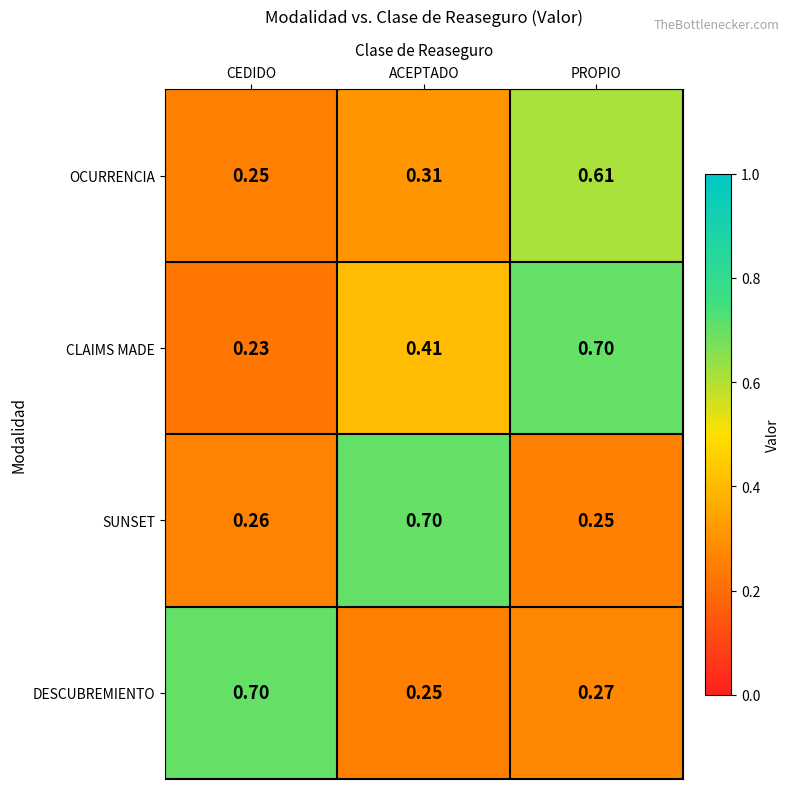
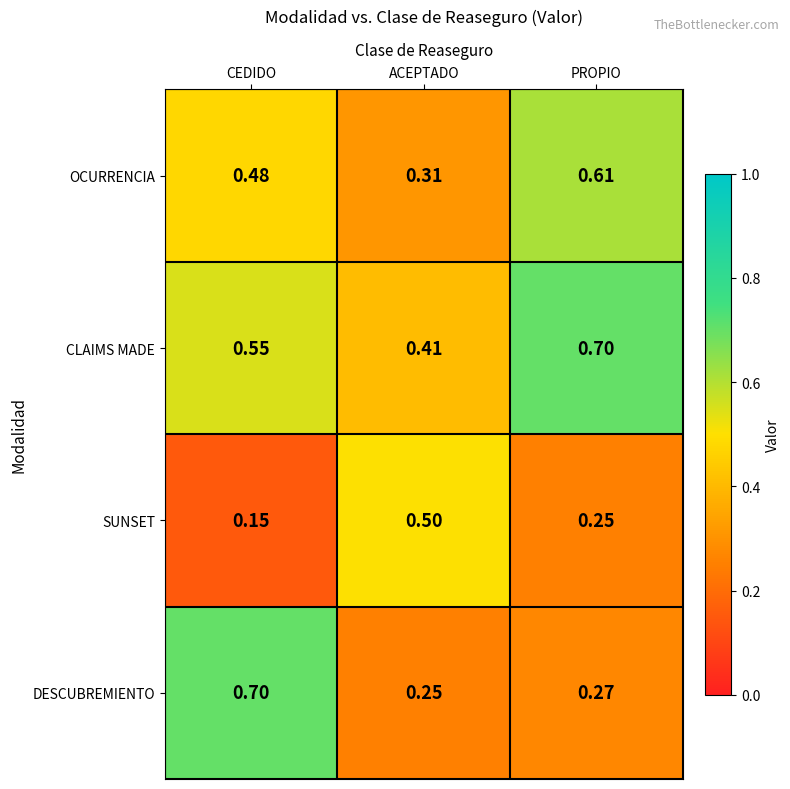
  {
    "OCURRENCIA": {
-     "CEDIDO": 0.25,
+     "CEDIDO": 0.48,
      "ACEPTADO": 0.31,
      "PROPIO": 0.61
    },
    "CLAIMS MADE": {
-     "CEDIDO": 0.23,
+     "CEDIDO": 0.55,
      "ACEPTADO": 0.41,
      "PROPIO": 0.70
    },
    "SUNSET": {
-     "CEDIDO": 0.26,
-     "ACEPTADO": 0.70,
+     "CEDIDO": 0.15,
+     "ACEPTADO": 0.50,
      "PROPIO": 0.25
    },
    "DESCUBREMIENTO": {
      "CEDIDO": 0.70,
      "ACEPTADO": 0.25,
      "PROPIO": 0.27
    }
  }
